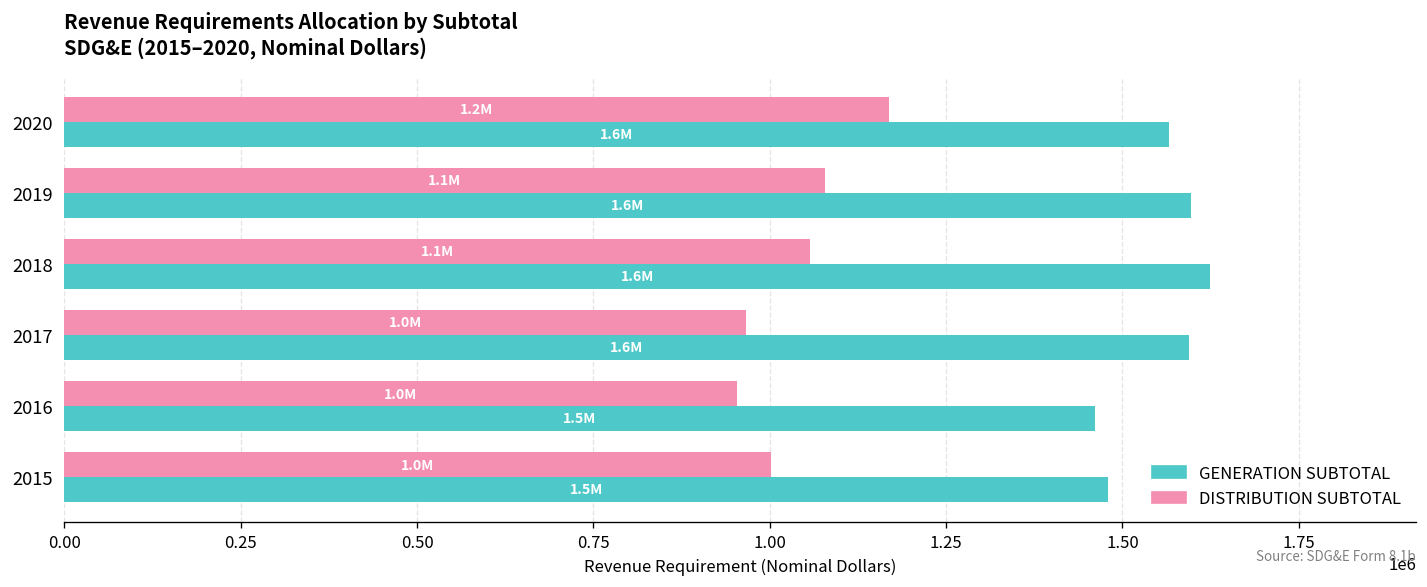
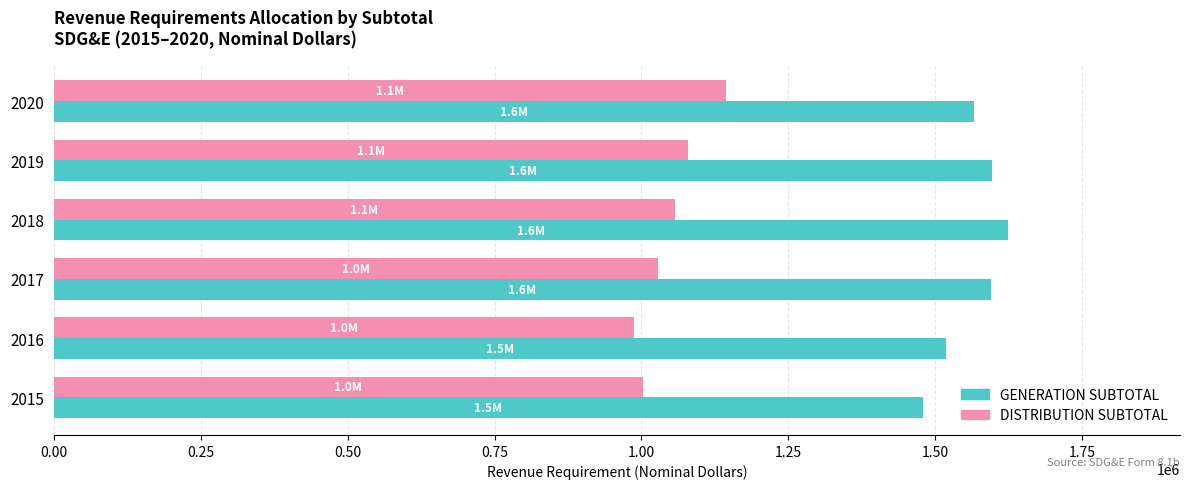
  {
    "GENERATION SUBTOTAL": {
-     "2016": "1460000"
+     "2016": "1520000"
    },
    "DISTRIBUTION SUBTOTAL": {
-     "2020": "1.2M",
+     "2020": "1.1M",
      "2019": "1.1M",
      "2018": "1.1M",
-     "2017": "970000",
-     "2016": "950000",
+     "2017": "1030000",
+     "2016": "990000",
      "2015": "1.0M"
    }
  }
